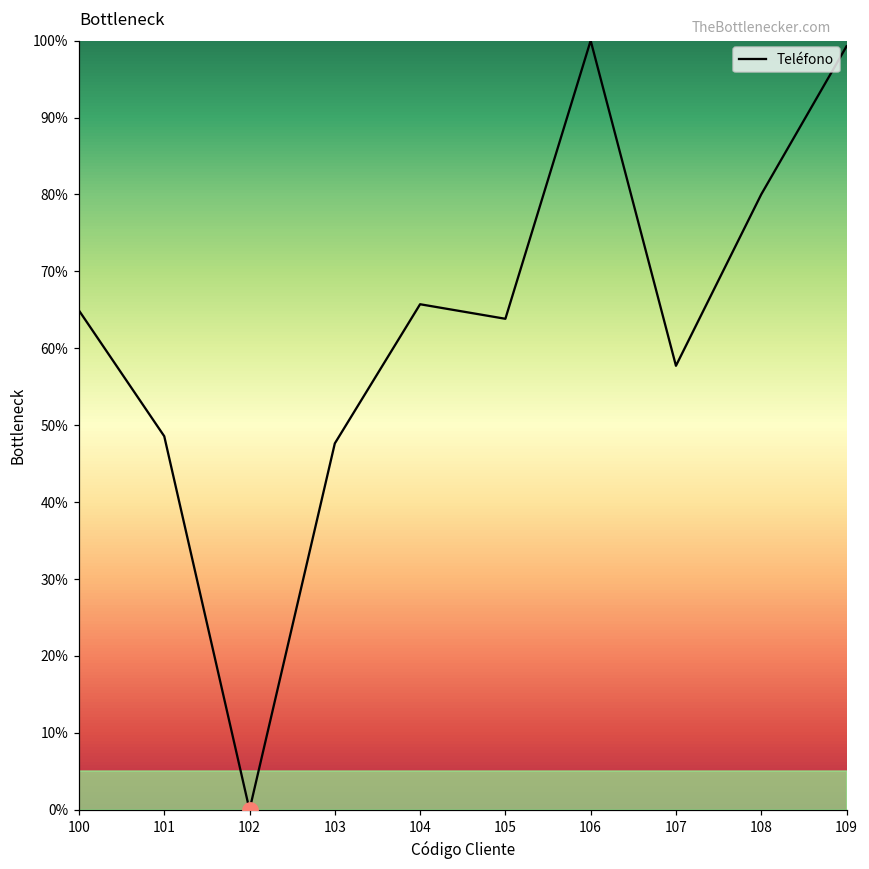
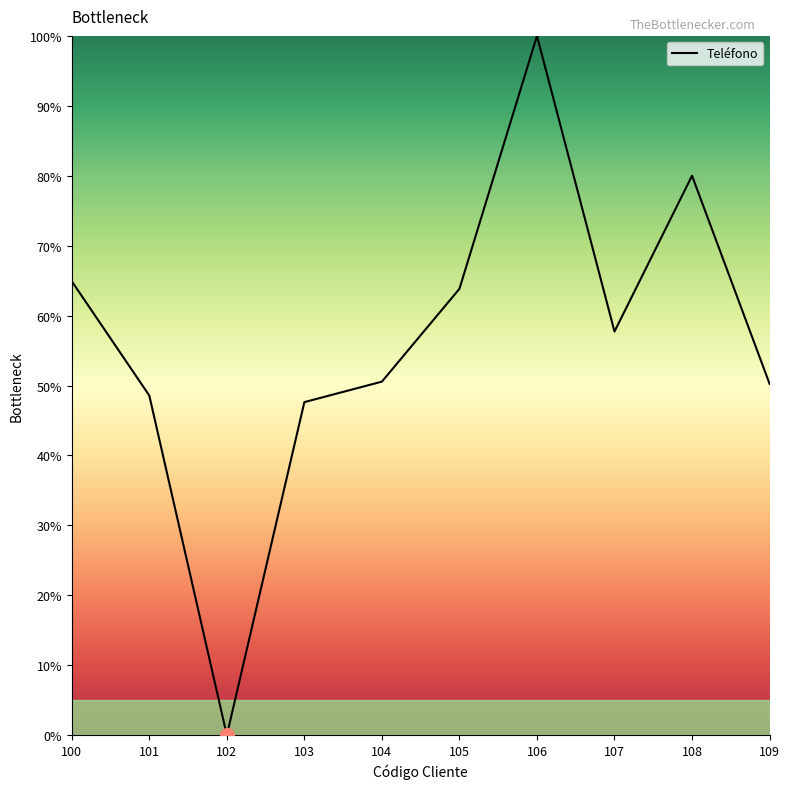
  {
    "Teléfono": {
      "100": "65%",
      "101": "49%",
      "103": "48%",
-     "104": "66%",
+     "104": "51%",
      "105": "64%",
      "106": "100%",
      "107": "58%",
      "108": "80%",
-     "109": "99%"
+     "109": "50%"
    }
  }
